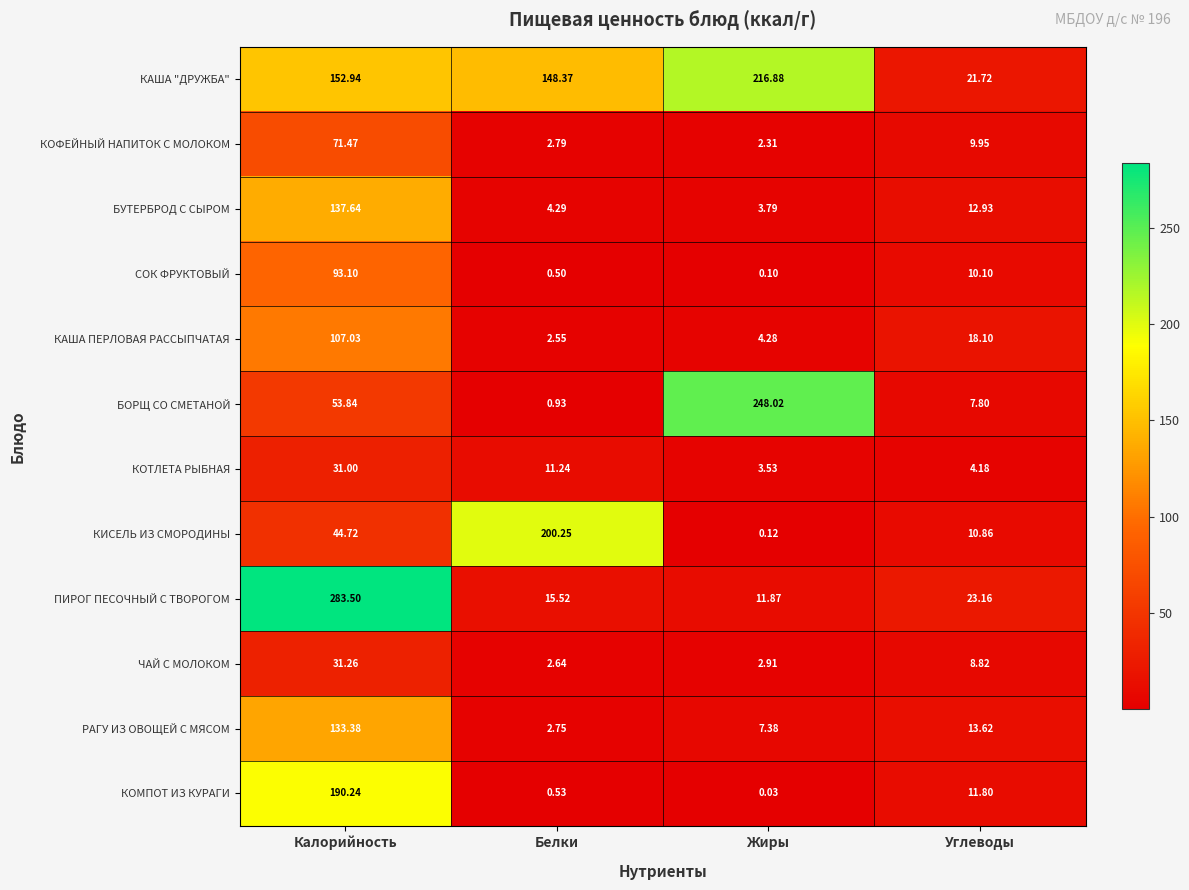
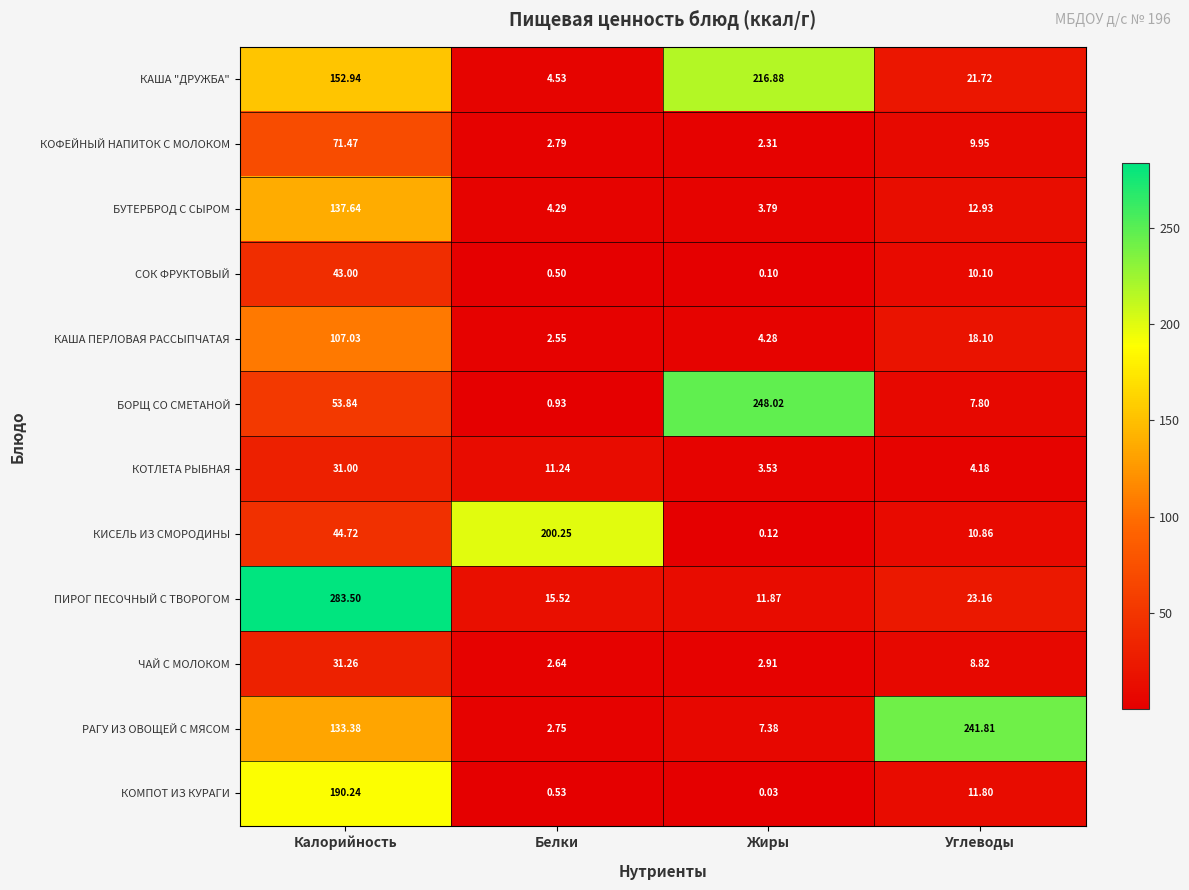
  {
    "КАША \"ДРУЖБА\"": {
      "Калорийность": 152.94,
-     "Белки": 148.37,
+     "Белки": 4.53,
      "Жиры": 216.88,
      "Углеводы": 21.72
    },
    "КОФЕЙНЫЙ НАПИТОК С МОЛОКОМ": {
      "Калорийность": 71.47,
      "Белки": 2.79,
      "Жиры": 2.31,
      "Углеводы": 9.95
    },
    "БУТЕРБРОД С СЫРОМ": {
      "Калорийность": 137.64,
      "Белки": 4.29,
      "Жиры": 3.79,
      "Углеводы": 12.93
    },
    "СОК ФРУКТОВЫЙ": {
-     "Калорийность": 93.10,
+     "Калорийность": 43.00,
      "Белки": 0.50,
      "Жиры": 0.10,
      "Углеводы": 10.10
    },
    "КАША ПЕРЛОВАЯ РАССЫПЧАТАЯ": {
      "Калорийность": 107.03,
      "Белки": 2.55,
      "Жиры": 4.28,
      "Углеводы": 18.10
    },
    "БОРЩ СО СМЕТАНОЙ": {
      "Калорийность": 53.84,
      "Белки": 0.93,
      "Жиры": 248.02,
      "Углеводы": 7.80
    },
    "КОТЛЕТА РЫБНАЯ": {
      "Калорийность": 31.00,
      "Белки": 11.24,
      "Жиры": 3.53,
      "Углеводы": 4.18
    },
    "КИСЕЛЬ ИЗ СМОРОДИНЫ": {
      "Калорийность": 44.72,
      "Белки": 200.25,
      "Жиры": 0.12,
      "Углеводы": 10.86
    },
    "ПИРОГ ПЕСОЧНЫЙ С ТВОРОГОМ": {
      "Калорийность": 283.50,
      "Белки": 15.52,
      "Жиры": 11.87,
      "Углеводы": 23.16
    },
    "ЧАЙ С МОЛОКОМ": {
      "Калорийность": 31.26,
      "Белки": 2.64,
      "Жиры": 2.91,
      "Углеводы": 8.82
    },
    "РАГУ ИЗ ОВОЩЕЙ С МЯСОМ": {
      "Калорийность": 133.38,
      "Белки": 2.75,
      "Жиры": 7.38,
-     "Углеводы": 13.62
+     "Углеводы": 241.81
    },
    "КОМПОТ ИЗ КУРАГИ": {
      "Калорийность": 190.24,
      "Белки": 0.53,
      "Жиры": 0.03,
      "Углеводы": 11.80
    }
  }
